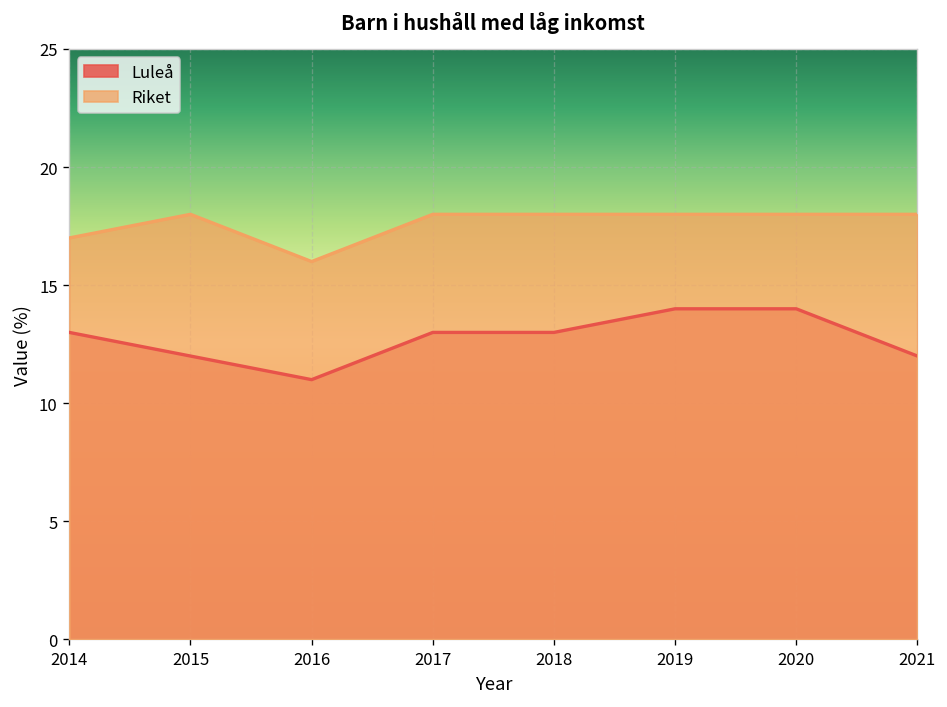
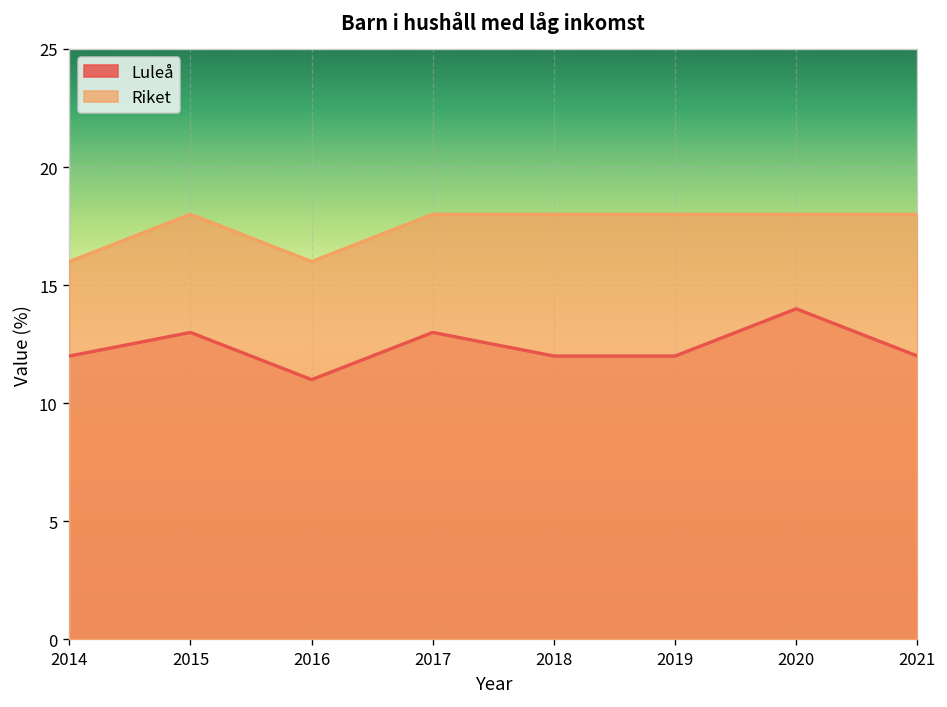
  {
    "Luleå": {
-     "2014": 13,
-     "2015": 12,
+     "2014": 12,
+     "2015": 13,
      "2016": 11,
      "2017": 13,
-     "2018": 13,
-     "2019": 14,
+     "2018": 12,
+     "2019": 12,
      "2020": 14,
      "2021": 12
    },
    "Riket": {
-     "2014": 17,
+     "2014": 16,
      "2015": 18,
      "2016": 16,
      "2017": 18,
      "2018": 18,
      "2019": 18,
      "2020": 18,
      "2021": 18
    }
  }
